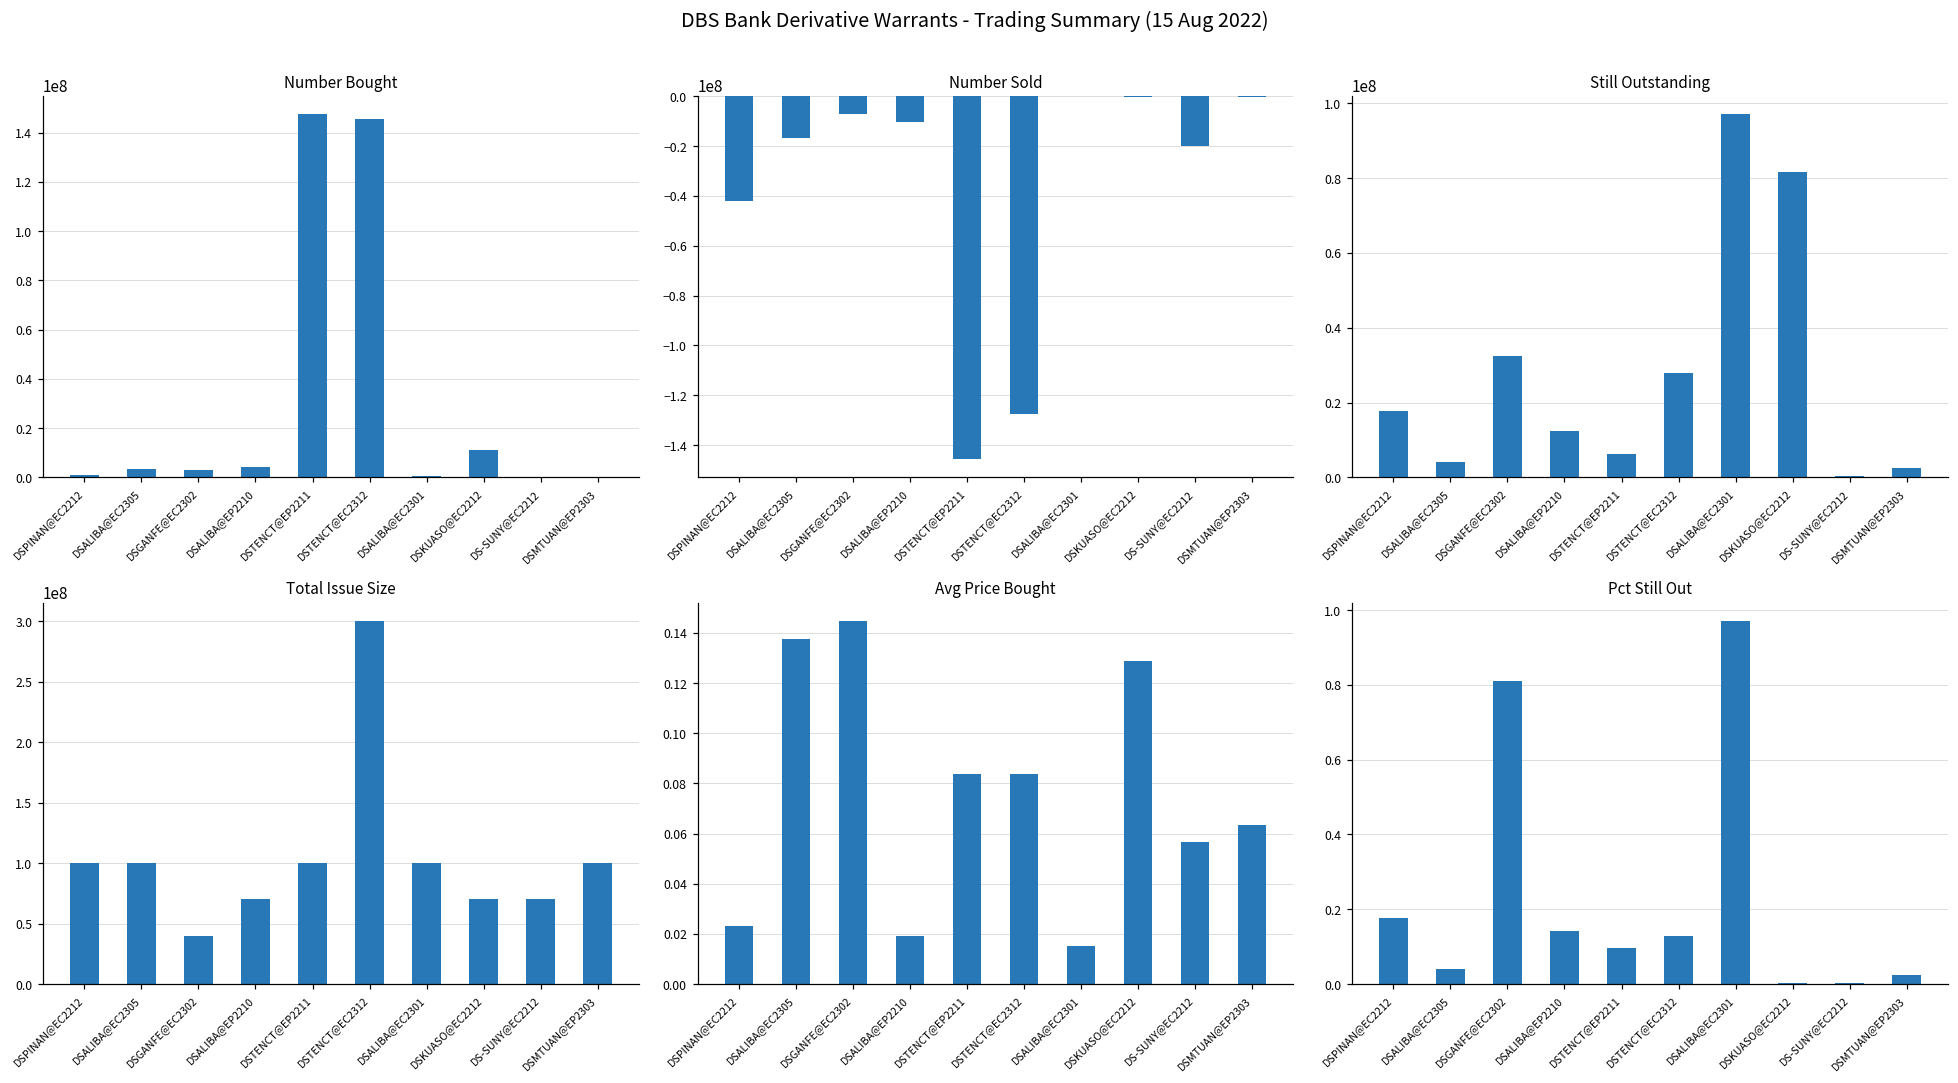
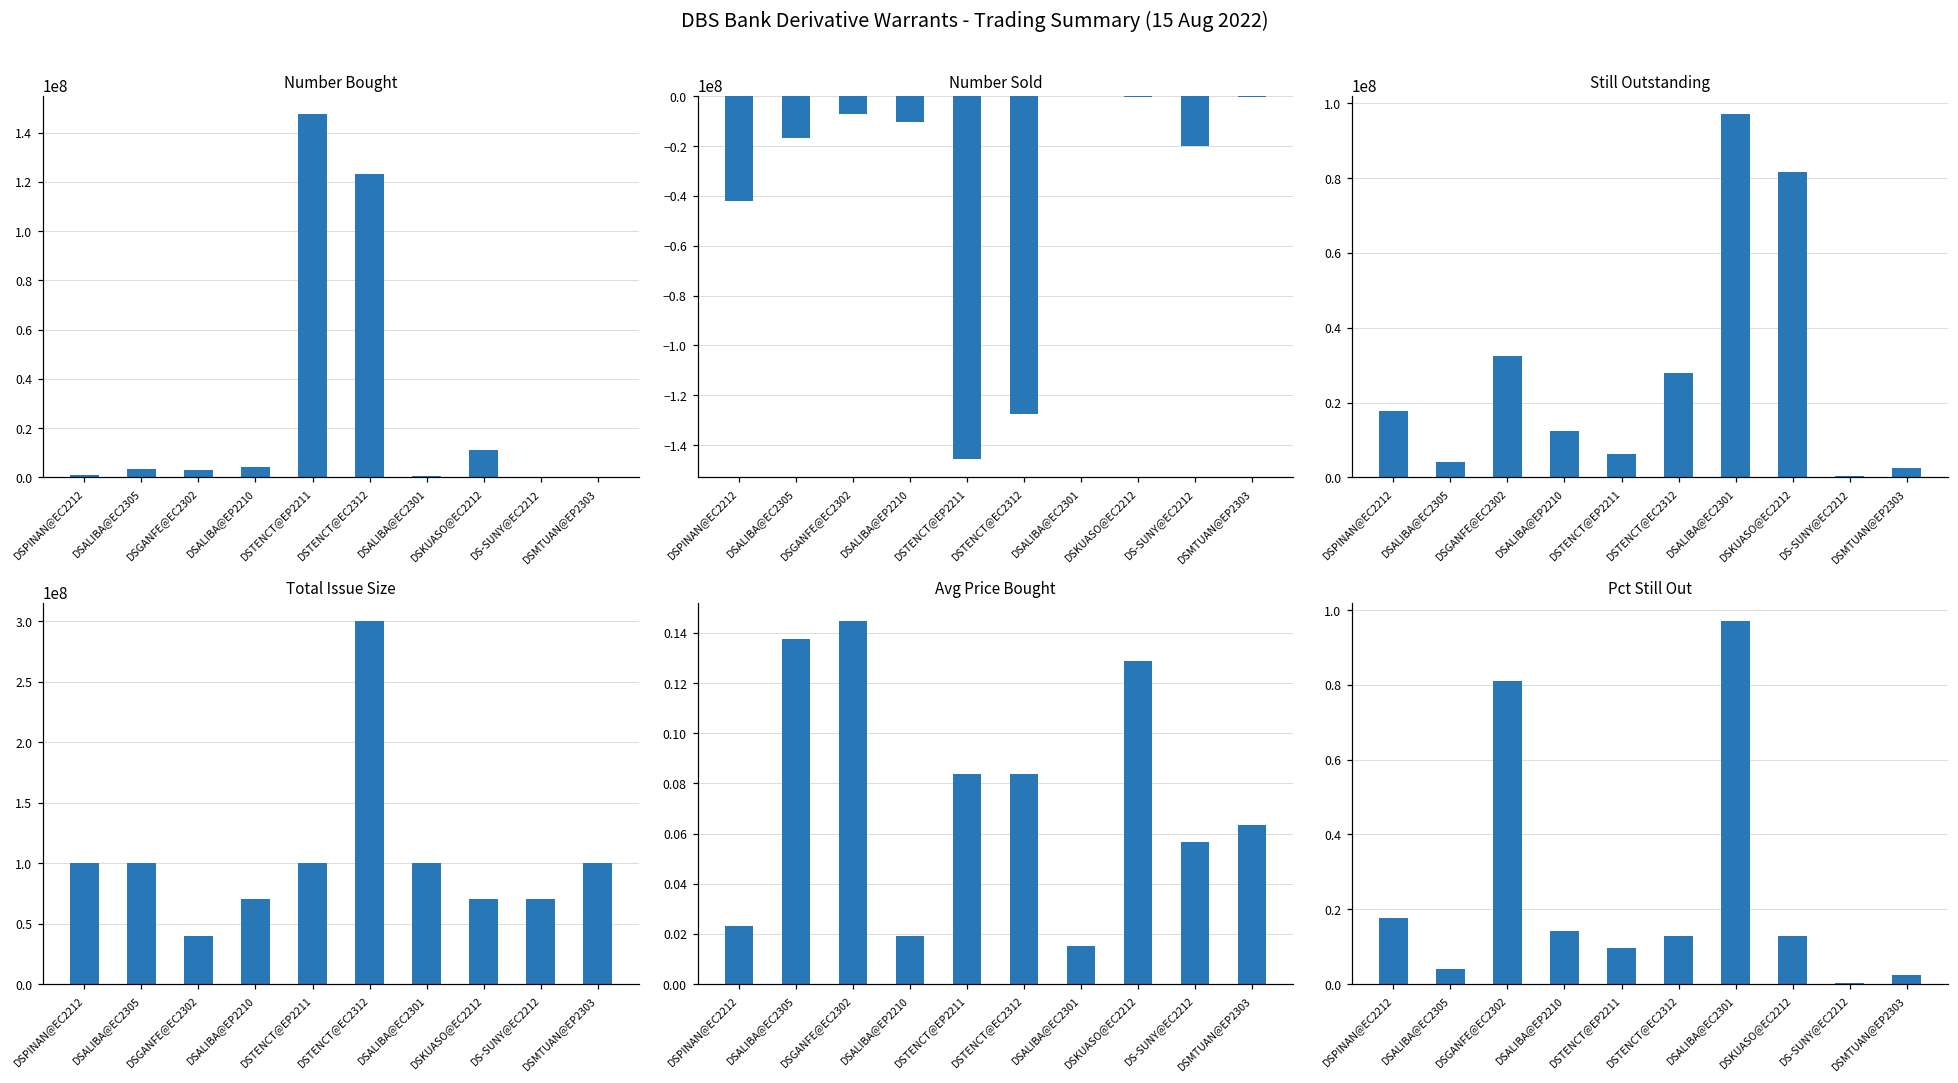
  {
    "Number Bought": {
      "DSALIBA@EC2305": 3000000,
      "DSGANFE@EC2302": 3000000,
      "DSALIBA@EP2210": 4000000,
      "DSTENCT@EP2211": 147000000,
-     "DSTENCT@EC2312": 146000000,
+     "DSTENCT@EC2312": 123000000,
      "DSKUASO@EC2212": 11000000
    },
    "Number Sold": {
      "DSPINAN@EC2212": -42000000,
      "DSALIBA@EC2305": -17000000,
      "DSGANFE@EC2302": -7000000,
      "DSALIBA@EP2210": -10000000,
      "DSTENCT@EP2211": -146000000,
      "DSTENCT@EC2312": -128000000,
      "DSALIBA@EC2301": 0,
      "DS-SUNY@EC2212": -20000000
    },
    "Still Outstanding": {
      "DSPINAN@EC2212": 18000000,
      "DSALIBA@EC2305": 4000000,
      "DSGANFE@EC2302": 32000000,
      "DSALIBA@EP2210": 12000000,
      "DSTENCT@EP2211": 6000000,
      "DSTENCT@EC2312": 28000000,
      "DSALIBA@EC2301": 97000000,
      "DSKUASO@EC2212": 82000000,
      "DSMTUAN@EP2303": 2000000
    },
    "Total Issue Size": {
      "DSPINAN@EC2212": 100000000,
      "DSALIBA@EC2305": 100000000,
      "DSGANFE@EC2302": 40000000,
      "DSALIBA@EP2210": 70000000,
      "DSTENCT@EP2211": 100000000,
      "DSTENCT@EC2312": 300000000,
      "DSALIBA@EC2301": 100000000,
      "DSKUASO@EC2212": 70000000,
      "DS-SUNY@EC2212": 70000000,
      "DSMTUAN@EP2303": 100000000
    },
    "Avg Price Bought": {
      "DSPINAN@EC2212": 0.023,
      "DSALIBA@EC2305": 0.138,
      "DSGANFE@EC2302": 0.145,
      "DSALIBA@EP2210": 0.019,
      "DSTENCT@EP2211": 0.084,
      "DSTENCT@EC2312": 0.084,
      "DSALIBA@EC2301": 0.015,
      "DSKUASO@EC2212": 0.129,
      "DS-SUNY@EC2212": 0.057,
      "DSMTUAN@EP2303": 0.063
    },
    "Pct Still Out": {
      "DSPINAN@EC2212": 0.18,
      "DSALIBA@EC2305": 0.04,
      "DSGANFE@EC2302": 0.81,
      "DSALIBA@EP2210": 0.14,
      "DSTENCT@EP2211": 0.10,
      "DSTENCT@EC2312": 0.13,
      "DSALIBA@EC2301": 0.97,
-     "DSKUASO@EC2212": 0.00,
+     "DSKUASO@EC2212": 0.13,
      "DSMTUAN@EP2303": 0.02
    }
  }
